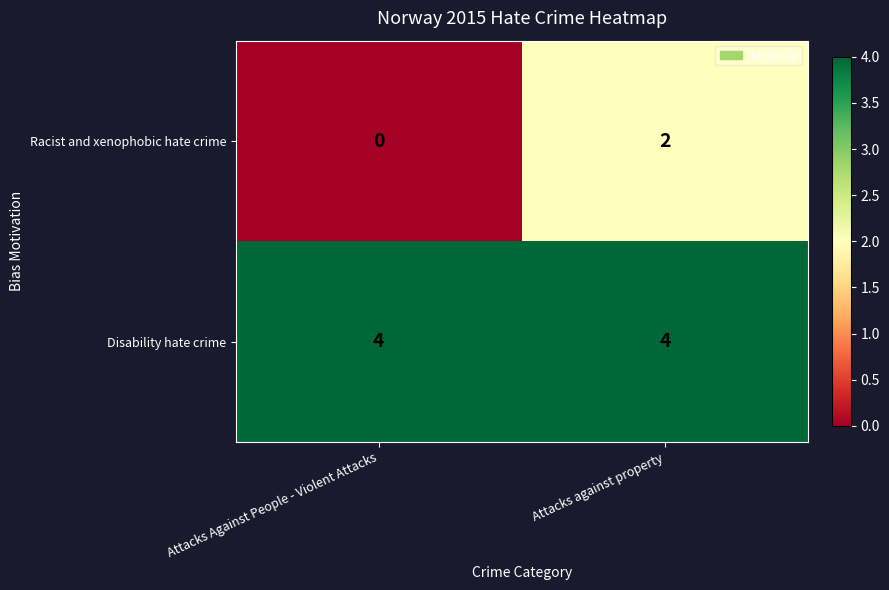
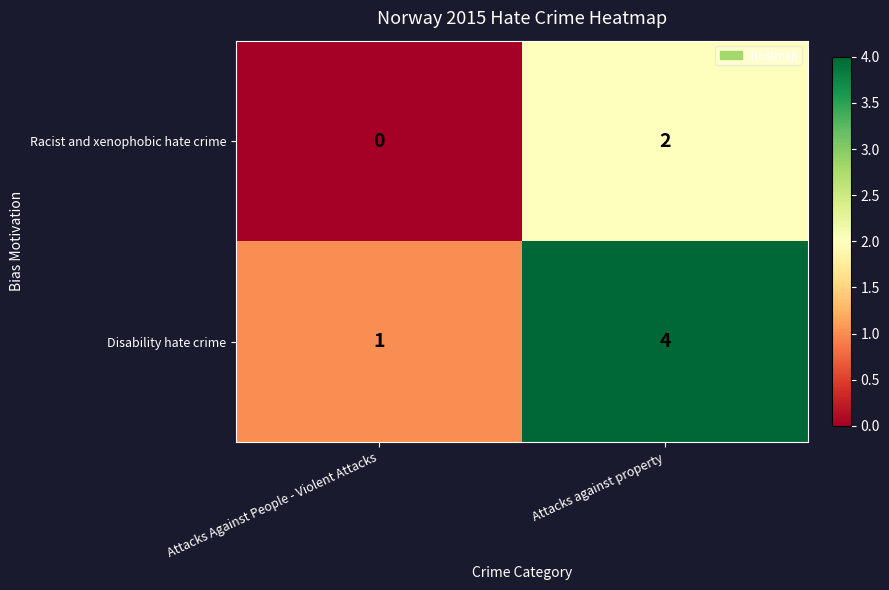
  {
    "Racist and xenophobic hate crime": {
      "Attacks Against People - Violent Attacks": 0,
      "Attacks against property": 2
    },
    "Disability hate crime": {
-     "Attacks Against People - Violent Attacks": 4,
+     "Attacks Against People - Violent Attacks": 1,
      "Attacks against property": 4
    }
  }
